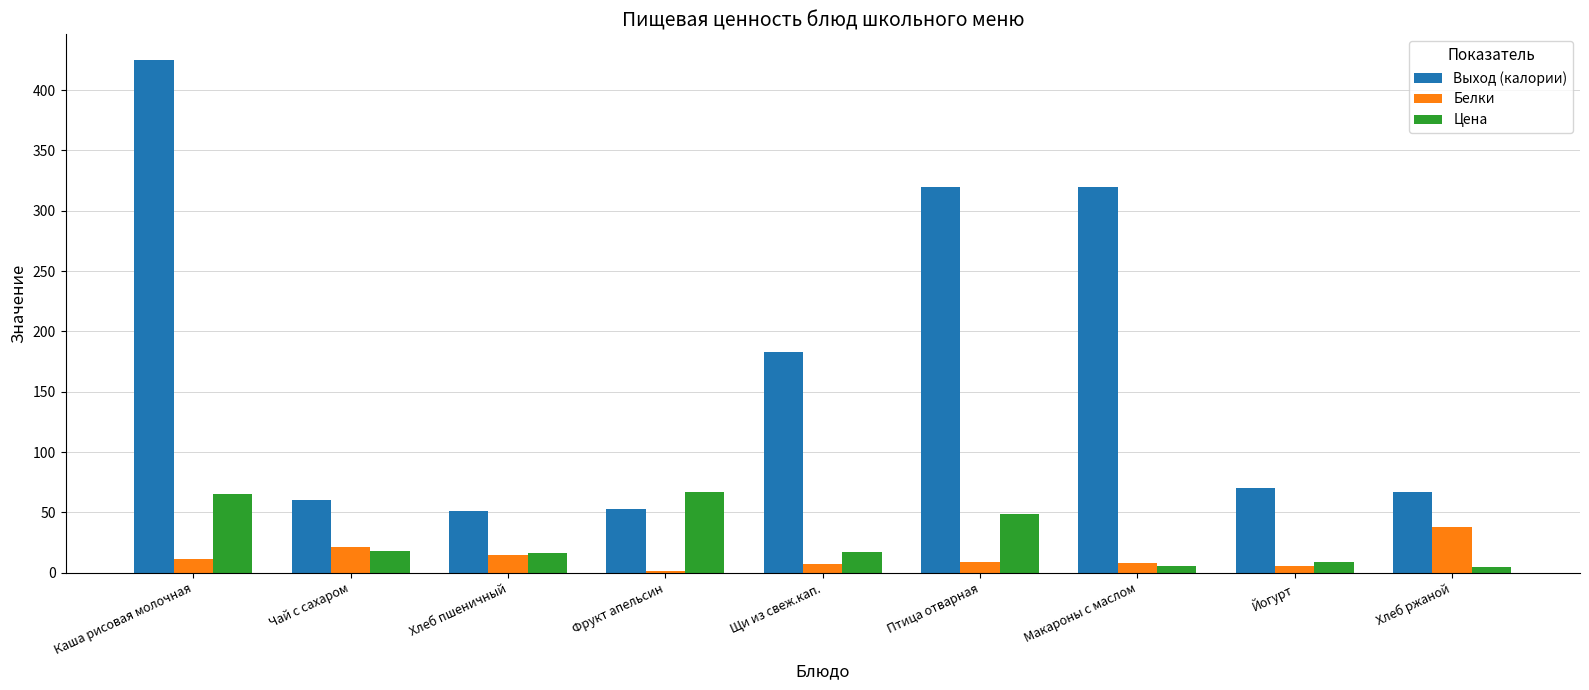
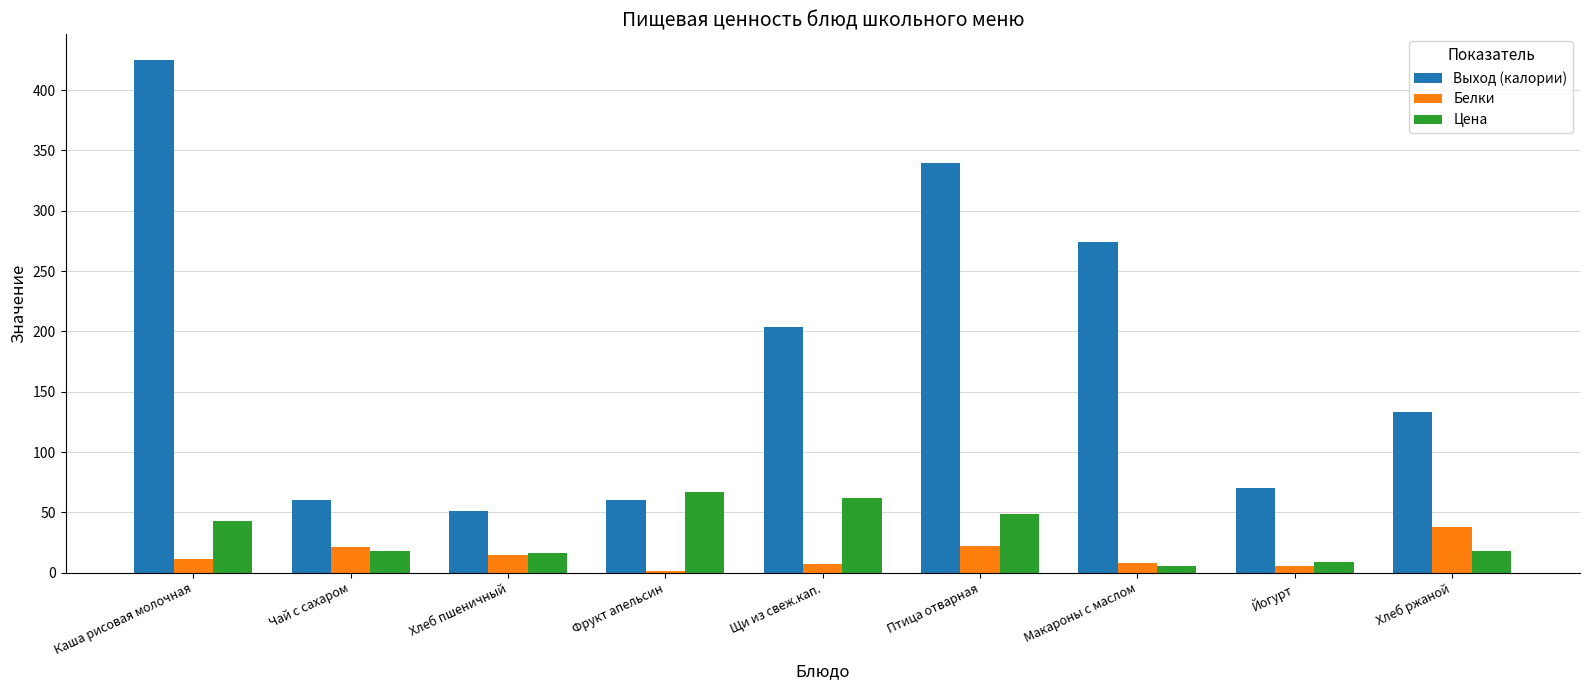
  {
    "Выход (калории)": {
      "Каша рисовая молочная": 425,
      "Чай с сахаром": 60,
      "Хлеб пшеничный": 51,
-     "Фрукт апельсин": 53,
-     "Щи из свеж.кап.": 183,
-     "Птица отварная": 320,
-     "Макароны с маслом": 320,
+     "Фрукт апельсин": 60,
+     "Щи из свеж.кап.": 203,
+     "Птица отварная": 340,
+     "Макароны с маслом": 274,
      "Йогурт": 70,
-     "Хлеб ржаной": 67
+     "Хлеб ржаной": 133
    },
    "Белки": {
      "Каша рисовая молочная": 12,
      "Чай с сахаром": 21,
      "Хлеб пшеничный": 15,
      "Щи из свеж.кап.": 7,
-     "Птица отварная": 9,
+     "Птица отварная": 22,
      "Макароны с маслом": 8,
      "Йогурт": 6,
      "Хлеб ржаной": 38
    },
    "Цена": {
-     "Каша рисовая молочная": 66,
+     "Каша рисовая молочная": 43,
      "Чай с сахаром": 18,
      "Хлеб пшеничный": 16,
      "Фрукт апельсин": 67,
-     "Щи из свеж.кап.": 18,
+     "Щи из свеж.кап.": 62,
      "Птица отварная": 49,
      "Макароны с маслом": 5,
      "Йогурт": 9,
-     "Хлеб ржаной": 5
+     "Хлеб ржаной": 18
    }
  }
